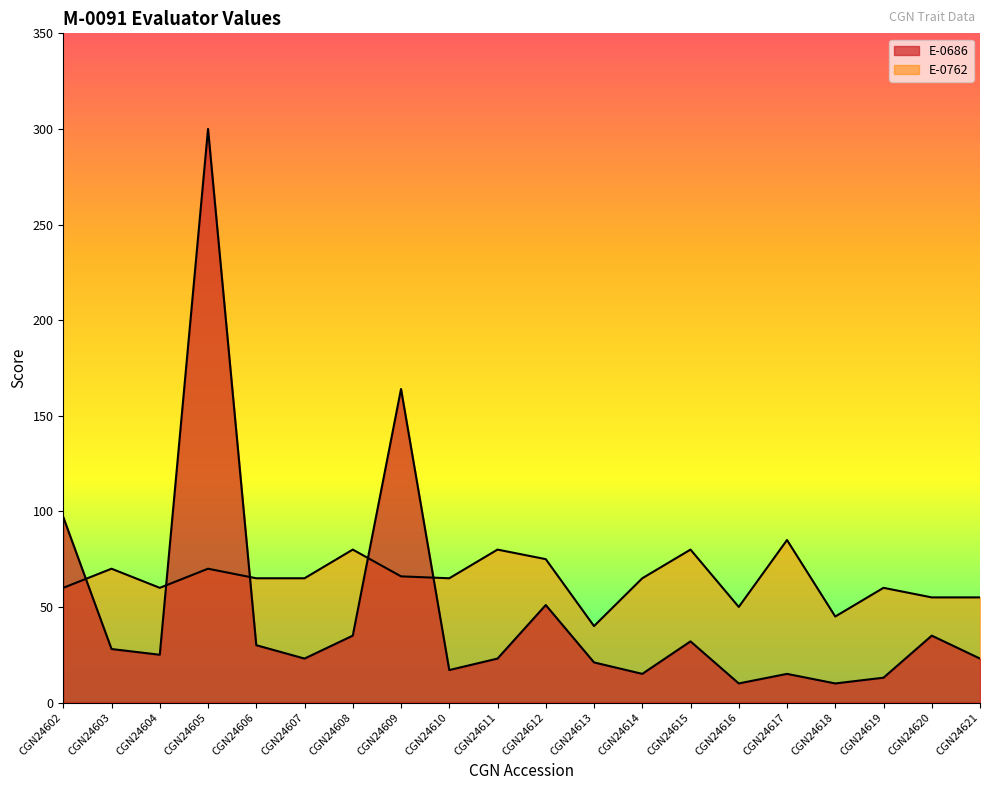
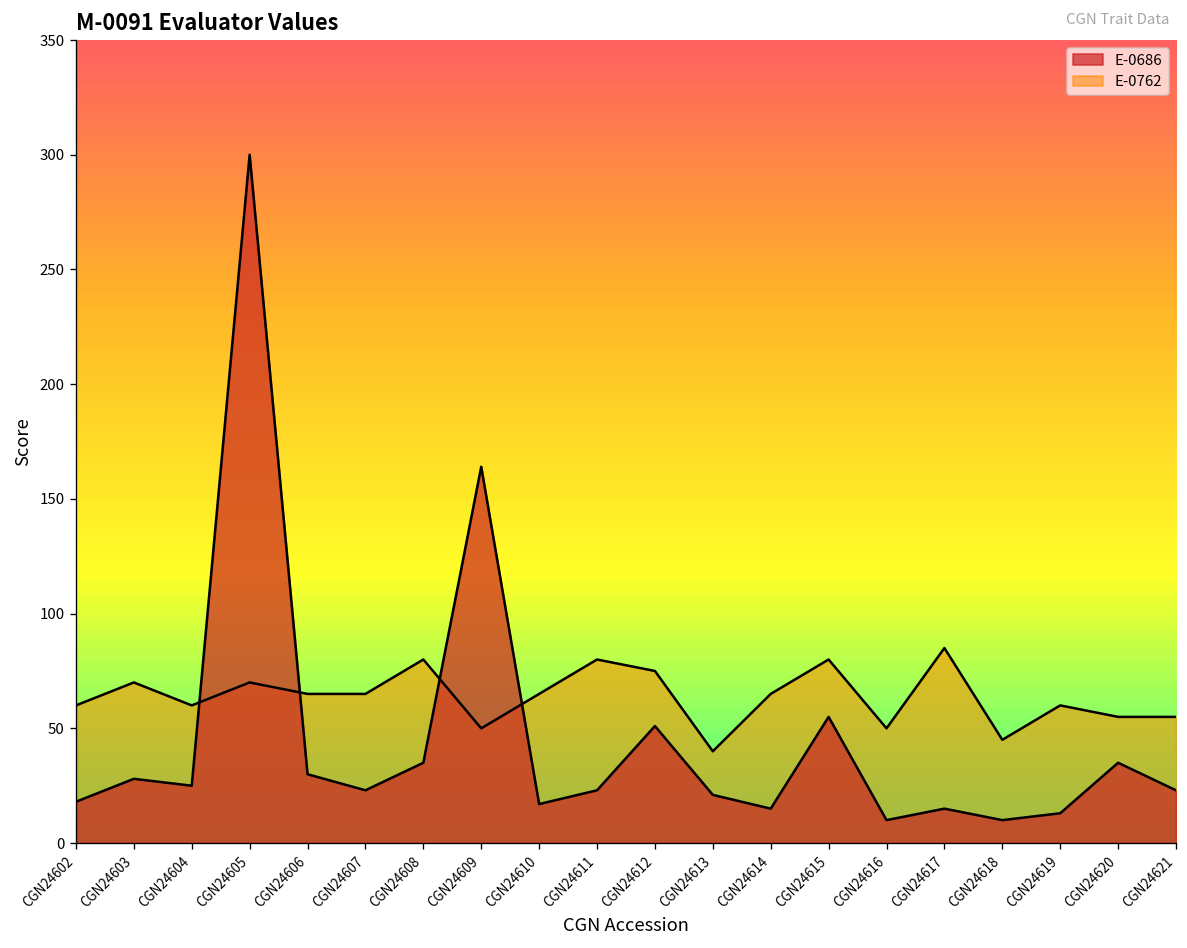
  {
    "E-0686": {
-     "CGN24602": 97,
+     "CGN24602": 18,
      "CGN24603": 28,
      "CGN24604": 25,
      "CGN24605": 300,
      "CGN24606": 30,
      "CGN24607": 23,
      "CGN24608": 35,
      "CGN24609": 164,
      "CGN24610": 17,
      "CGN24611": 23,
      "CGN24612": 51,
      "CGN24613": 21,
      "CGN24614": 15,
-     "CGN24615": 32,
+     "CGN24615": 55,
      "CGN24616": 10,
      "CGN24617": 15,
      "CGN24618": 10,
      "CGN24619": 13,
      "CGN24620": 35,
      "CGN24621": 23
    },
    "E-0762": {
      "CGN24602": 60,
      "CGN24603": 70,
      "CGN24604": 60,
      "CGN24605": 70,
      "CGN24606": 65,
      "CGN24607": 65,
      "CGN24608": 80,
-     "CGN24609": 66,
+     "CGN24609": 50,
      "CGN24610": 65,
      "CGN24611": 80,
      "CGN24612": 75,
      "CGN24613": 40,
      "CGN24614": 65,
      "CGN24615": 80,
      "CGN24616": 50,
      "CGN24617": 85,
      "CGN24618": 45,
      "CGN24619": 60,
      "CGN24620": 55,
      "CGN24621": 55
    }
  }
